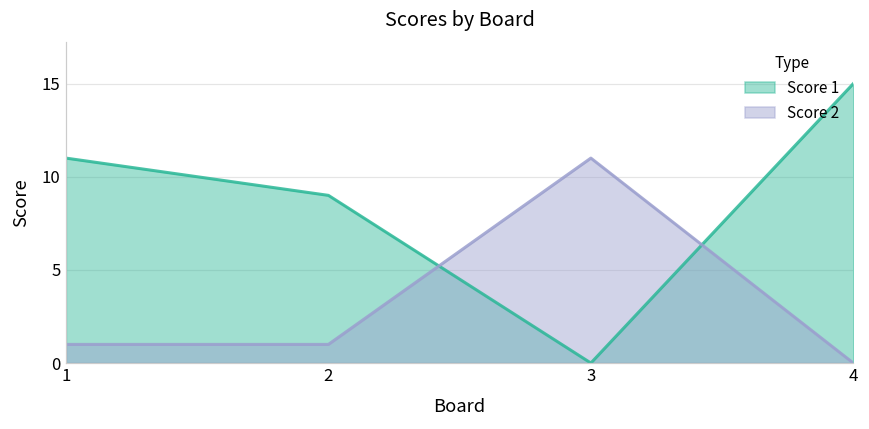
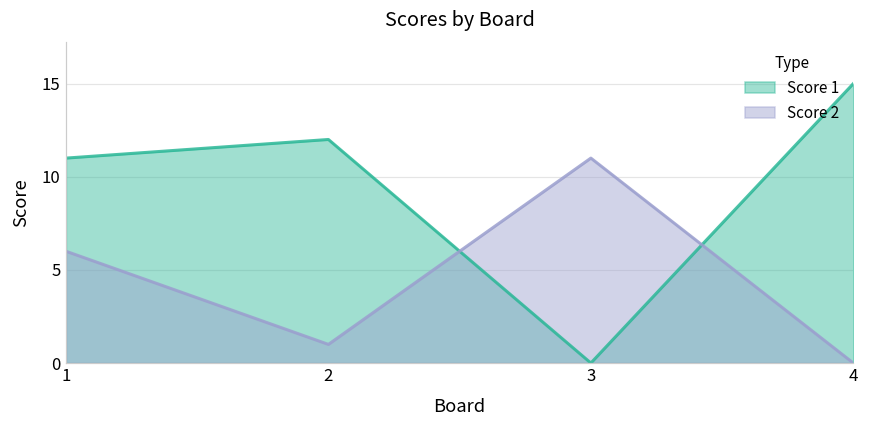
  {
    "Score 1": {
      "1": 11,
-     "2": 9,
+     "2": 12,
      "3": 0,
      "4": 15
    },
    "Score 2": {
-     "1": 1,
+     "1": 6,
      "2": 1,
      "3": 11,
      "4": 0
    }
  }
